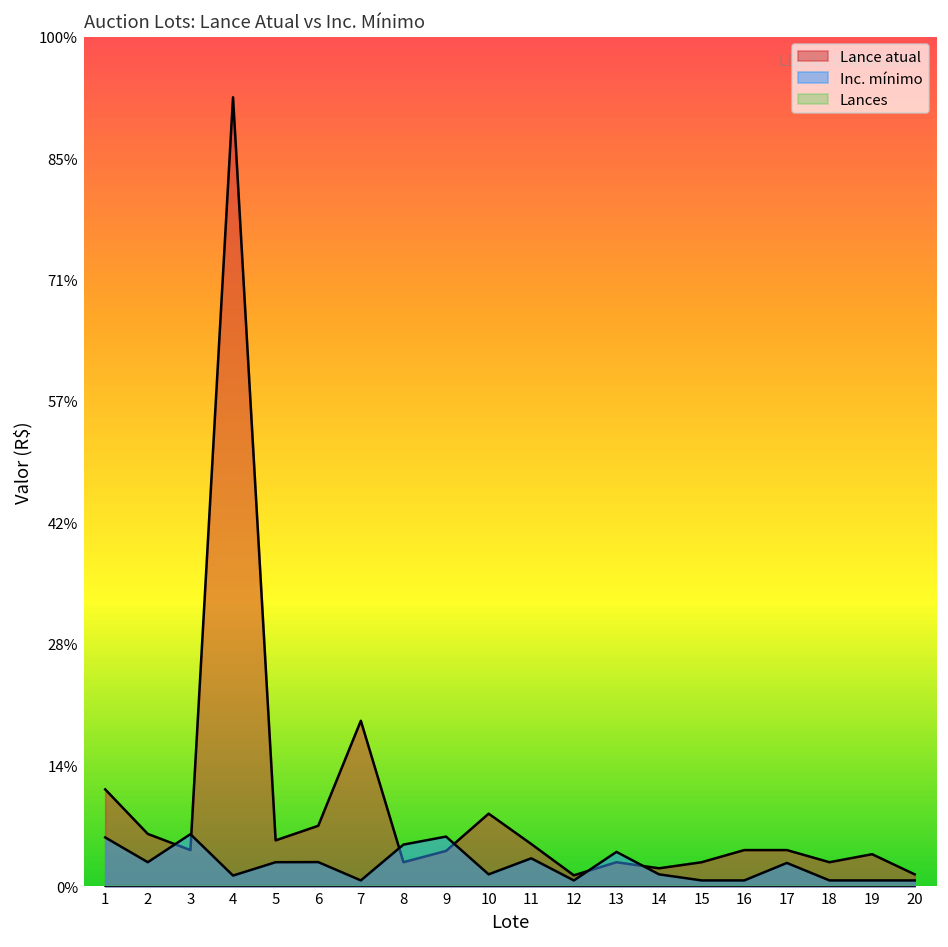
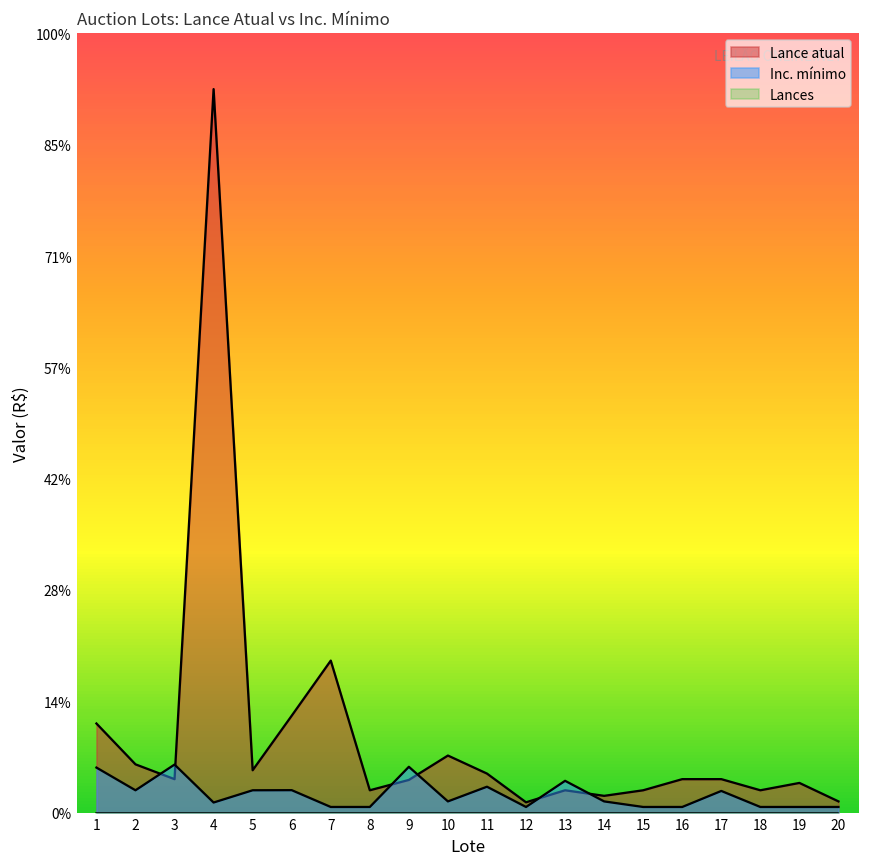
  {
    "Lance atual": {
      "1": "11%",
      "2": "6%",
      "3": "4%",
      "4": "93%",
      "5": "5%",
-     "6": "7%",
+     "6": "12%",
      "7": "20%",
      "8": "3%",
      "9": "4%",
-     "10": "9%",
+     "10": "7%",
      "11": "5%",
      "12": "1%",
      "13": "3%",
      "14": "2%",
      "15": "3%",
      "16": "4%",
      "17": "4%",
      "18": "3%",
      "19": "4%",
      "20": "1%"
    },
    "Inc. mínimo": {
      "1": "6%",
      "2": "3%",
      "3": "6%",
      "4": "1%",
      "5": "3%",
      "6": "3%",
      "7": "1%",
-     "8": "5%",
+     "8": "1%",
      "9": "6%",
      "10": "1%",
      "11": "3%",
      "12": "1%",
      "13": "4%",
      "14": "1%",
      "15": "1%",
      "16": "1%",
      "17": "3%",
      "18": "1%",
      "19": "1%",
      "20": "1%"
    },
    "Lances": {
      "1": "0%",
      "2": "0%",
      "3": "0%",
      "4": "0%",
      "5": "0%",
      "6": "0%",
      "7": "0%",
      "8": "0%",
      "9": "0%",
      "10": "0%",
      "11": "0%",
      "12": "0%",
      "13": "0%",
      "14": "0%",
      "15": "0%",
      "16": "0%",
      "17": "0%",
      "18": "0%",
      "19": "0%",
      "20": "0%"
    }
  }
